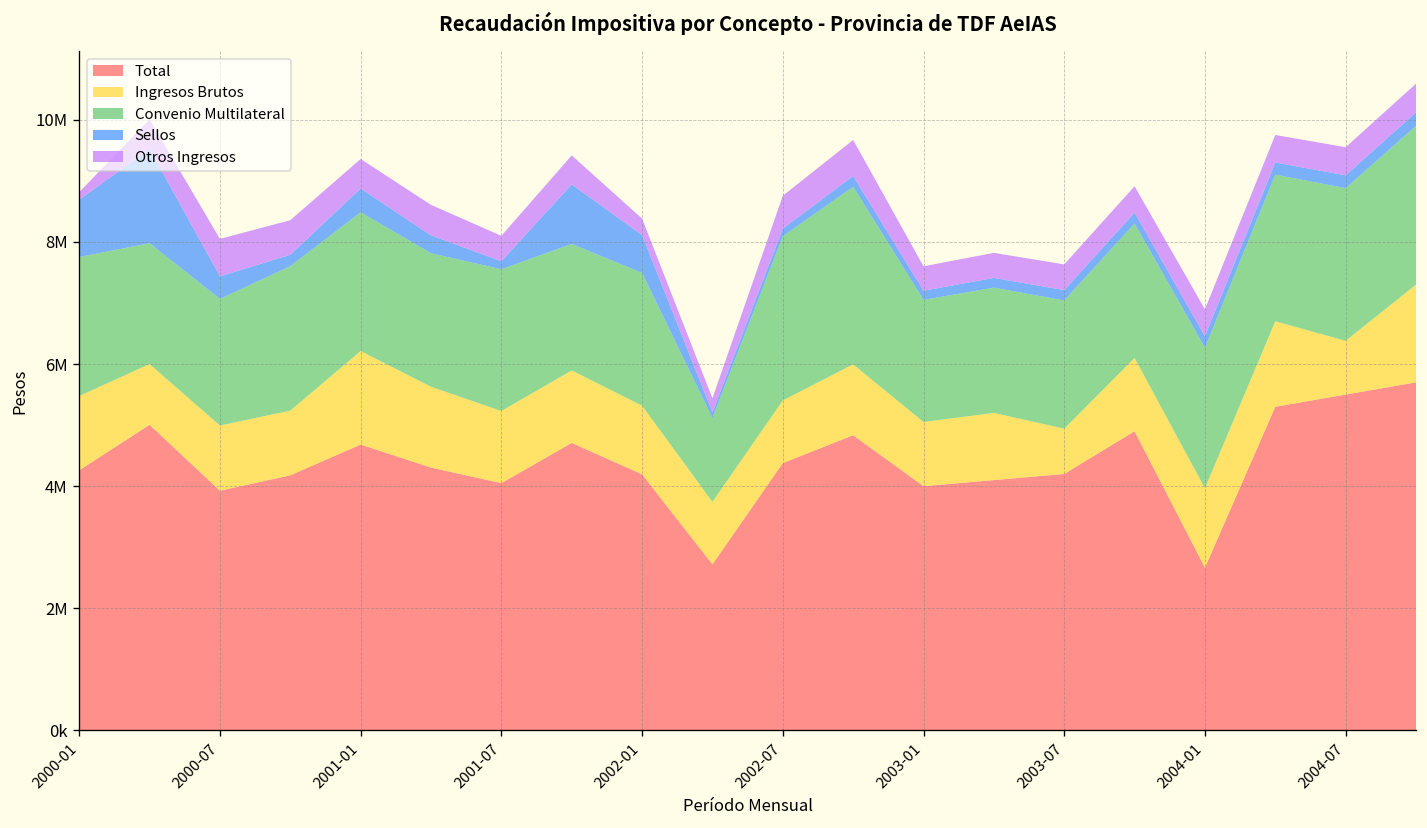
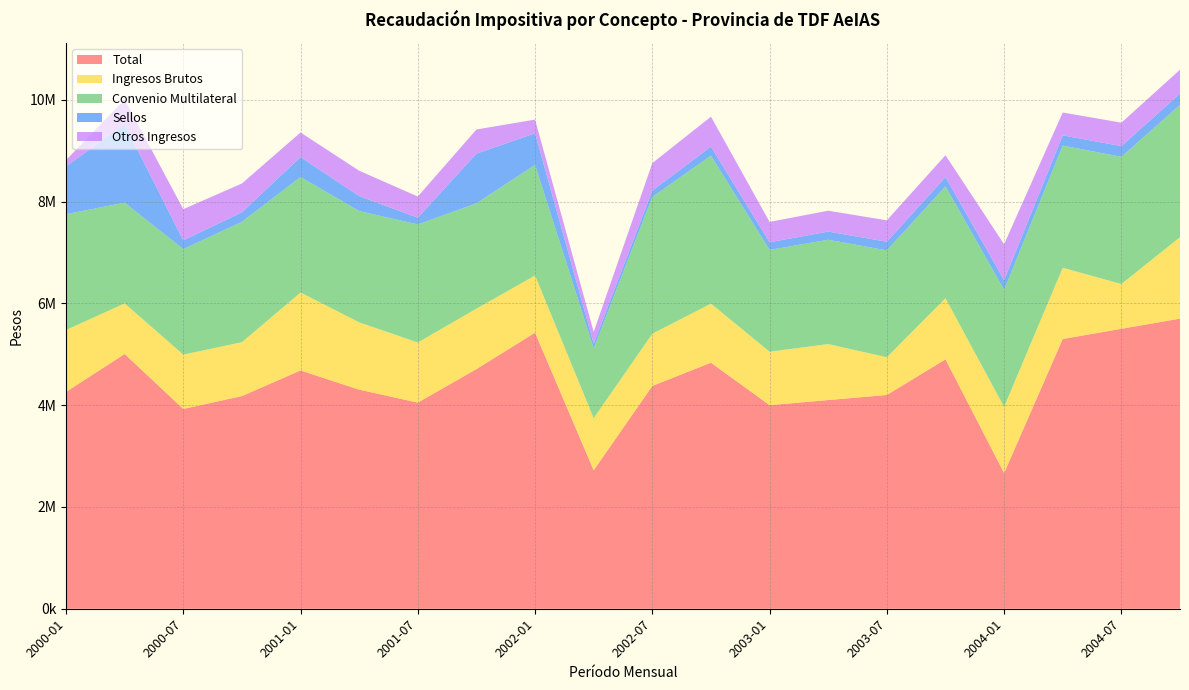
  {
    "Total": {
      "2000-01": 4300000,
      "2000-07": 3900000,
      "2001-01": 4700000,
      "2001-07": 4100000,
-     "2002-01": 4200000,
+     "2002-01": 5400000,
      "2002-07": 4400000,
      "2003-01": 4000000,
      "2003-07": 4200000,
      "2004-01": 2700000,
      "2004-07": 5500000
    },
    "Ingresos Brutos": {
      "2000-01": 1200000,
      "2000-07": 1100000,
      "2001-01": 1500000,
      "2001-07": 1200000,
      "2002-01": 1100000,
      "2002-07": 1000000,
      "2003-01": 1100000,
      "2003-07": 700000,
      "2004-01": 1300000,
      "2004-07": 900000
    },
    "Convenio Multilateral": {
      "2000-01": 2300000,
      "2000-07": 2100000,
      "2001-01": 2300000,
      "2001-07": 2300000,
      "2002-01": 2200000,
      "2002-07": 2700000,
      "2003-01": 2000000,
      "2003-07": 2100000,
      "2004-01": 2300000,
      "2004-07": 2500000
    },
    "Sellos": {
      "2000-01": 900000,
-     "2000-07": 400000,
+     "2000-07": 200000,
      "2001-01": 400000,
      "2001-07": 100000,
      "2002-01": 600000,
      "2002-07": 100000,
      "2003-01": 200000,
      "2003-07": 200000,
      "2004-01": 200000,
      "2004-07": 200000
    },
    "Otros Ingresos": {
      "2000-01": 100000,
      "2000-07": 600000,
      "2001-01": 500000,
      "2001-07": 400000,
      "2002-01": 300000,
      "2002-07": 500000,
      "2003-01": 400000,
      "2003-07": 400000,
-     "2004-01": 400000,
+     "2004-01": 700000,
      "2004-07": 500000
    }
  }
